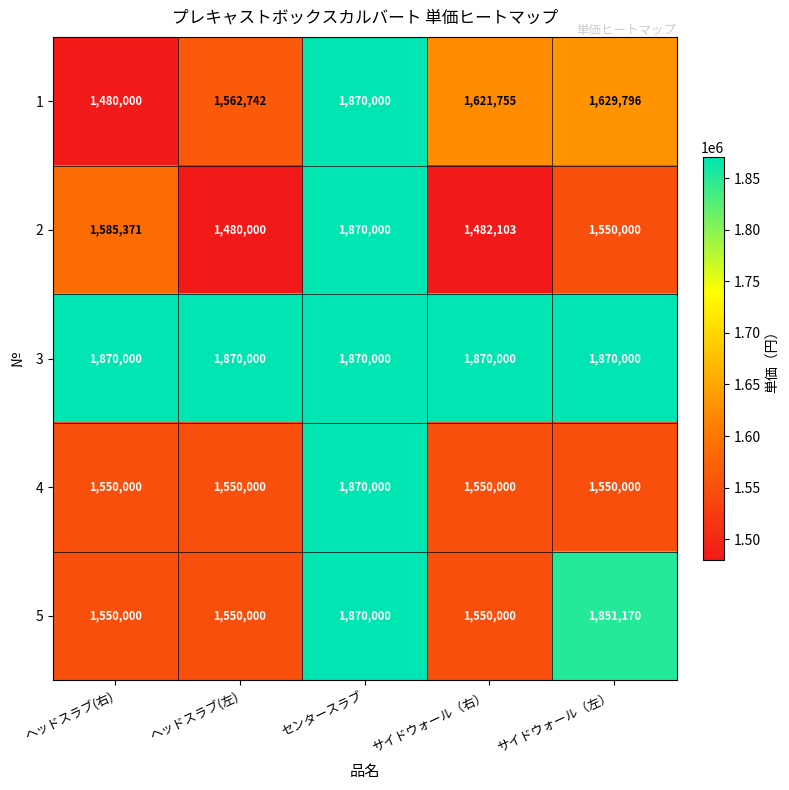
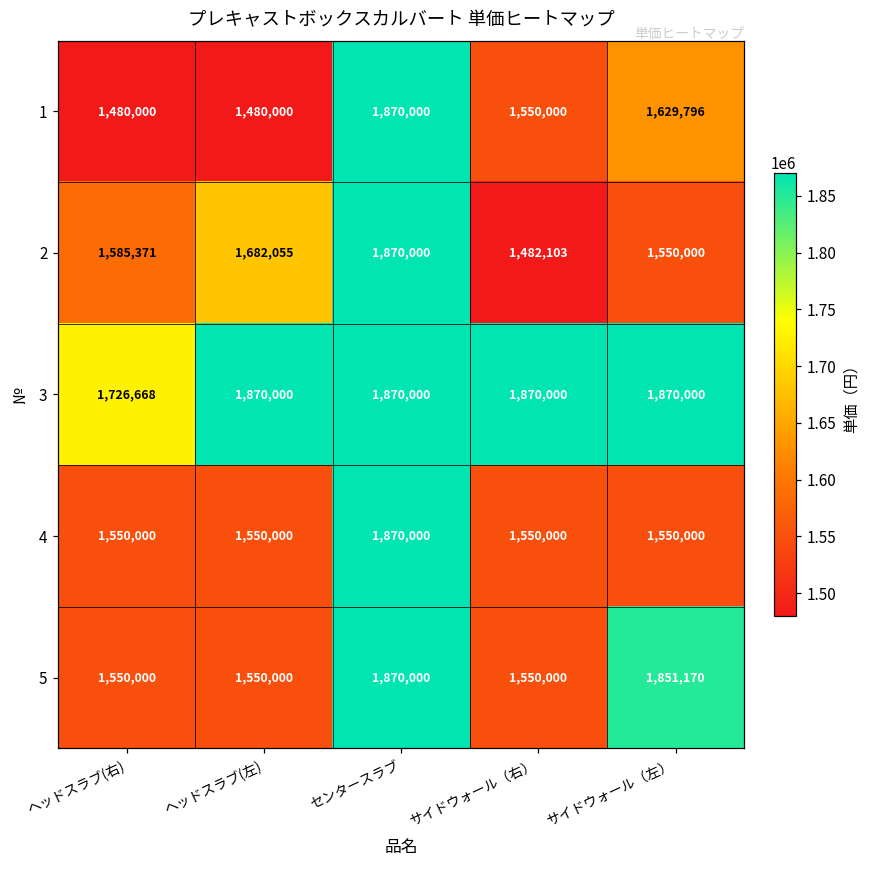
  {
    "1": {
      "ヘッドスラブ(右)": "1,480,000",
-     "ヘッドスラブ(左)": "1,562,742",
+     "ヘッドスラブ(左)": "1,480,000",
      "センタースラブ": "1,870,000",
-     "サイドウォール（右）": "1,621,755",
+     "サイドウォール（右）": "1,550,000",
      "サイドウォール（左）": "1,629,796"
    },
    "2": {
      "ヘッドスラブ(右)": "1,585,371",
-     "ヘッドスラブ(左)": "1,480,000",
+     "ヘッドスラブ(左)": "1,682,055",
      "センタースラブ": "1,870,000",
      "サイドウォール（右）": "1,482,103",
      "サイドウォール（左）": "1,550,000"
    },
    "3": {
-     "ヘッドスラブ(右)": "1,870,000",
+     "ヘッドスラブ(右)": "1,726,668",
      "ヘッドスラブ(左)": "1,870,000",
      "センタースラブ": "1,870,000",
      "サイドウォール（右）": "1,870,000",
      "サイドウォール（左）": "1,870,000"
    },
    "4": {
      "ヘッドスラブ(右)": "1,550,000",
      "ヘッドスラブ(左)": "1,550,000",
      "センタースラブ": "1,870,000",
      "サイドウォール（右）": "1,550,000",
      "サイドウォール（左）": "1,550,000"
    },
    "5": {
      "ヘッドスラブ(右)": "1,550,000",
      "ヘッドスラブ(左)": "1,550,000",
      "センタースラブ": "1,870,000",
      "サイドウォール（右）": "1,550,000",
      "サイドウォール（左）": "1,851,170"
    }
  }
